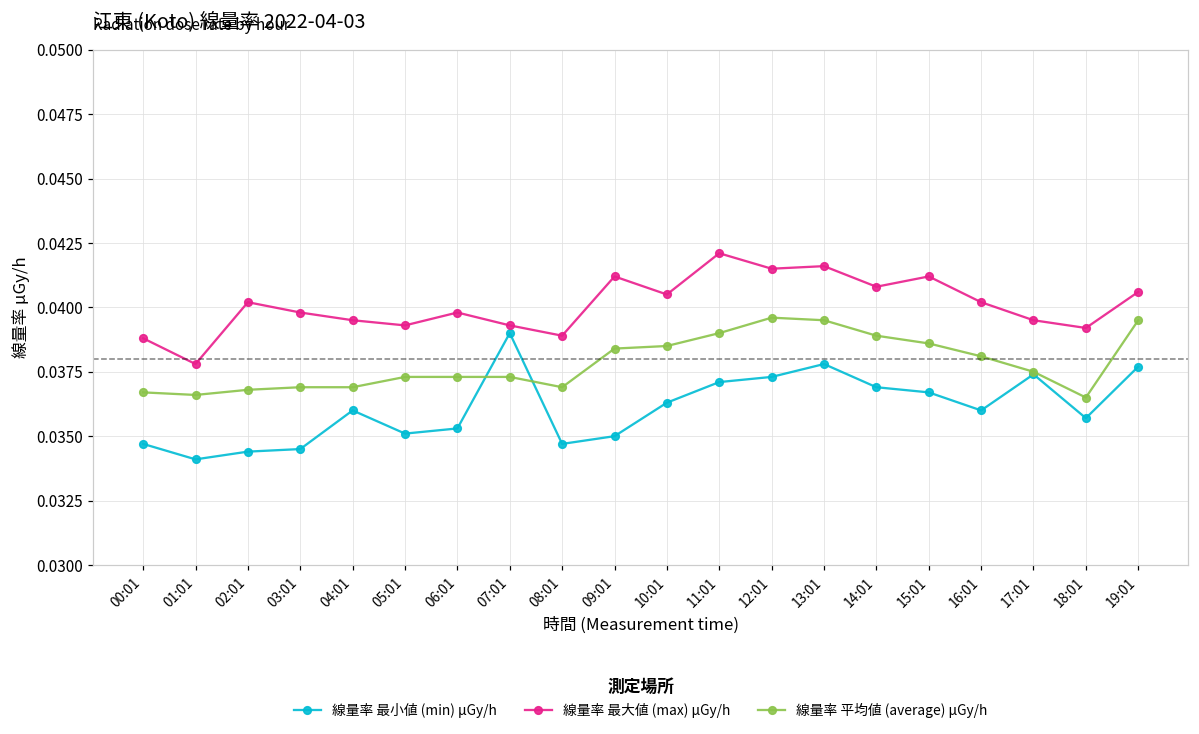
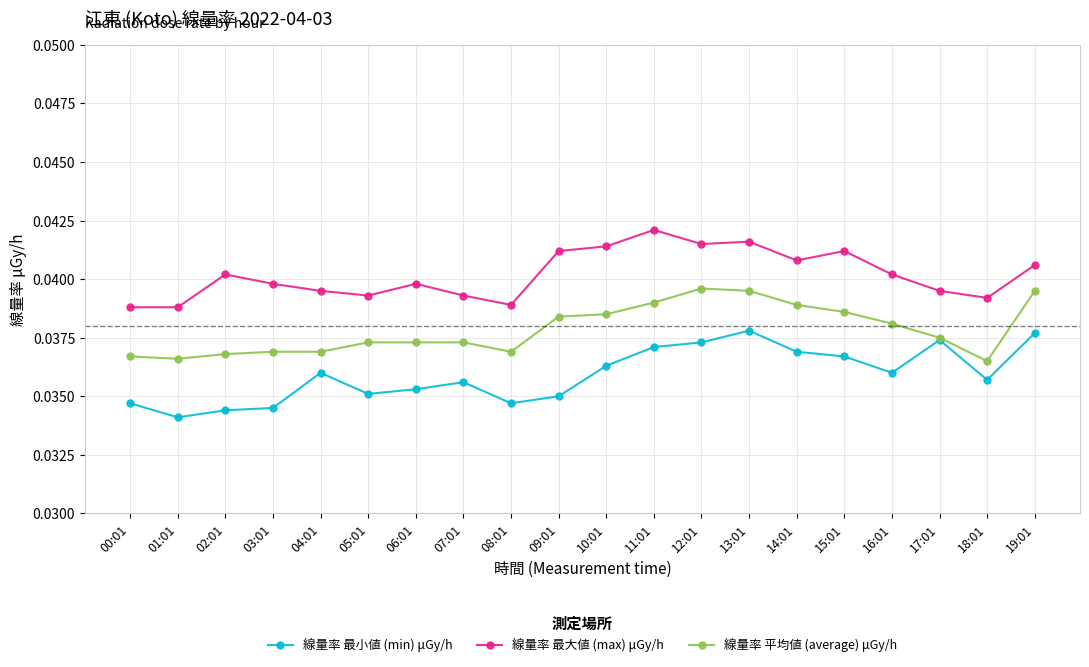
  {
    "線量率 最小値 (min) μGy/h": {
      "00:01": 0.0347,
      "01:01": 0.0341,
      "02:01": 0.0344,
      "03:01": 0.0345,
      "04:01": 0.0360,
      "05:01": 0.0351,
      "06:01": 0.0353,
-     "07:01": 0.0390,
+     "07:01": 0.0356,
      "08:01": 0.0347,
      "09:01": 0.0350,
      "10:01": 0.0363,
      "11:01": 0.0371,
      "12:01": 0.0373,
      "13:01": 0.0378,
      "14:01": 0.0369,
      "15:01": 0.0367,
      "16:01": 0.0360,
      "18:01": 0.0357,
      "19:01": 0.0377
    },
    "線量率 最大値 (max) μGy/h": {
      "00:01": 0.0388,
-     "01:01": 0.0378,
+     "01:01": 0.0388,
      "02:01": 0.0402,
      "03:01": 0.0398,
      "04:01": 0.0395,
      "05:01": 0.0393,
      "06:01": 0.0398,
      "07:01": 0.0393,
      "08:01": 0.0389,
      "09:01": 0.0412,
-     "10:01": 0.0405,
+     "10:01": 0.0414,
      "11:01": 0.0421,
      "12:01": 0.0415,
      "13:01": 0.0416,
      "14:01": 0.0408,
      "15:01": 0.0412,
      "16:01": 0.0402,
      "17:01": 0.0395,
      "18:01": 0.0392,
      "19:01": 0.0406
    },
    "線量率 平均値 (average) μGy/h": {
      "00:01": 0.0367,
      "01:01": 0.0366,
      "02:01": 0.0368,
      "03:01": 0.0369,
      "04:01": 0.0369,
      "05:01": 0.0373,
      "06:01": 0.0373,
      "07:01": 0.0373,
      "08:01": 0.0369,
      "09:01": 0.0384,
      "10:01": 0.0385,
      "11:01": 0.0390,
      "12:01": 0.0396,
      "13:01": 0.0395,
      "14:01": 0.0389,
      "15:01": 0.0386,
      "16:01": 0.0381,
      "18:01": 0.0365,
      "19:01": 0.0395
    }
  }
